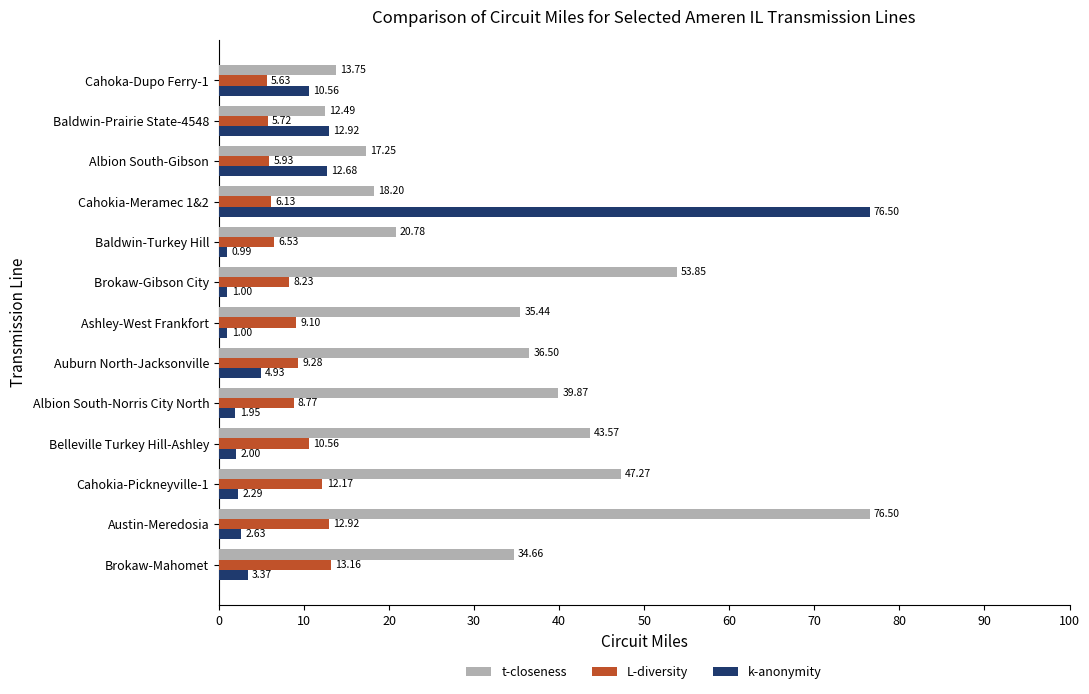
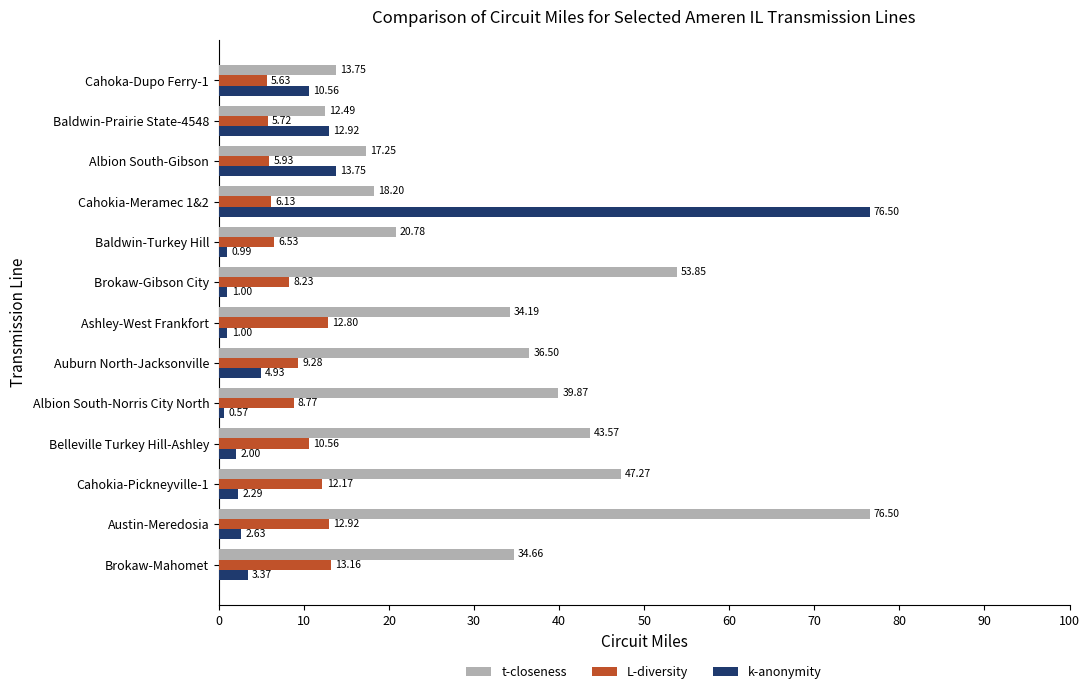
  {
    "t-closeness": {
      "Cahoka-Dupo Ferry-1": 13.75,
      "Baldwin-Prairie State-4548": 12.49,
      "Albion South-Gibson": 17.25,
      "Cahokia-Meramec 1&2": 18.20,
      "Baldwin-Turkey Hill": 20.78,
      "Brokaw-Gibson City": 53.85,
-     "Ashley-West Frankfort": 35.44,
+     "Ashley-West Frankfort": 34.19,
      "Auburn North-Jacksonville": 36.50,
      "Albion South-Norris City North": 39.87,
      "Belleville Turkey Hill-Ashley": 43.57,
      "Cahokia-Pickneyville-1": 47.27,
      "Austin-Meredosia": 76.50,
      "Brokaw-Mahomet": 34.66
    },
    "L-diversity": {
      "Cahoka-Dupo Ferry-1": 5.63,
      "Baldwin-Prairie State-4548": 5.72,
      "Albion South-Gibson": 5.93,
      "Cahokia-Meramec 1&2": 6.13,
      "Baldwin-Turkey Hill": 6.53,
      "Brokaw-Gibson City": 8.23,
-     "Ashley-West Frankfort": 9.10,
+     "Ashley-West Frankfort": 12.80,
      "Auburn North-Jacksonville": 9.28,
      "Albion South-Norris City North": 8.77,
      "Belleville Turkey Hill-Ashley": 10.56,
      "Cahokia-Pickneyville-1": 12.17,
      "Austin-Meredosia": 12.92,
      "Brokaw-Mahomet": 13.16
    },
    "k-anonymity": {
      "Cahoka-Dupo Ferry-1": 10.56,
      "Baldwin-Prairie State-4548": 12.92,
-     "Albion South-Gibson": 12.68,
+     "Albion South-Gibson": 13.75,
      "Cahokia-Meramec 1&2": 76.50,
      "Baldwin-Turkey Hill": 0.99,
      "Brokaw-Gibson City": 1.00,
      "Ashley-West Frankfort": 1.00,
      "Auburn North-Jacksonville": 4.93,
-     "Albion South-Norris City North": 1.95,
+     "Albion South-Norris City North": 0.57,
      "Belleville Turkey Hill-Ashley": 2.00,
      "Cahokia-Pickneyville-1": 2.29,
      "Austin-Meredosia": 2.63,
      "Brokaw-Mahomet": 3.37
    }
  }
